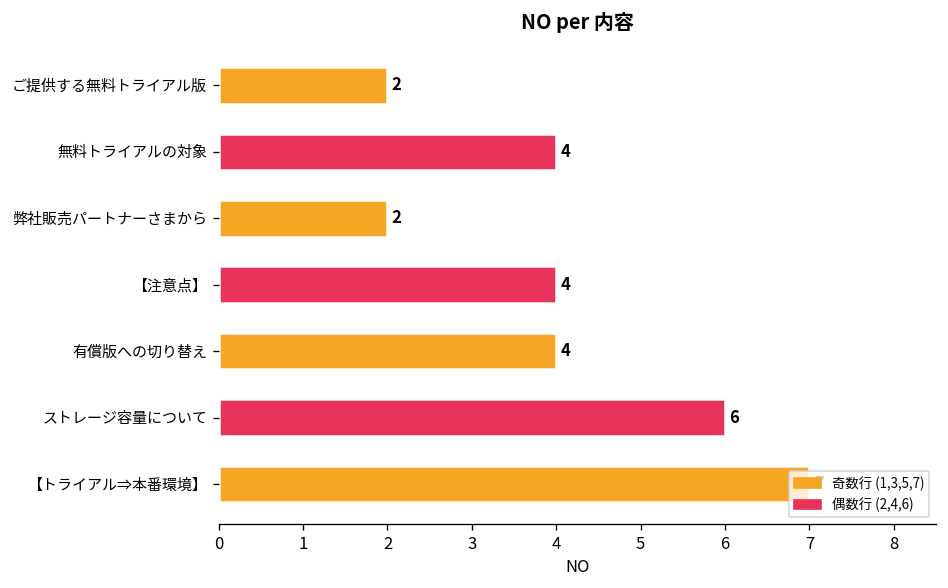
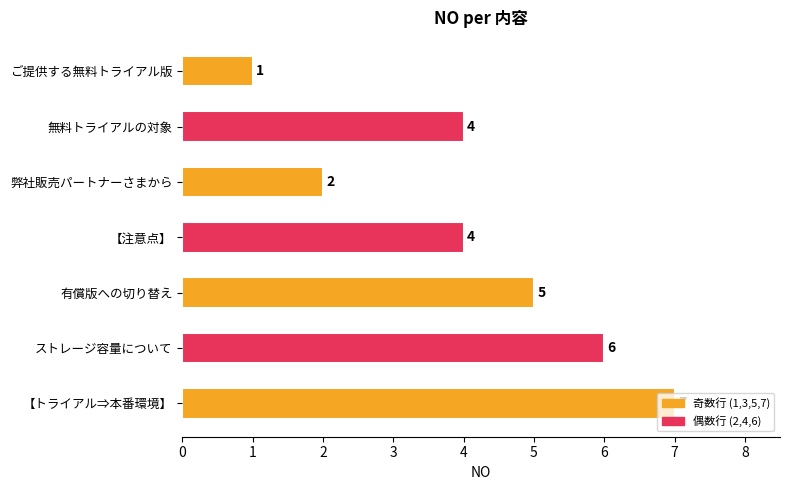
  {
-   "ご提供する無料トライアル版": 2,
+   "ご提供する無料トライアル版": 1,
    "無料トライアルの対象": 4,
    "弊社販売パートナーさまから": 2,
    "【注意点】": 4,
-   "有償版への切り替え": 4,
+   "有償版への切り替え": 5,
    "ストレージ容量について": 6
  }
